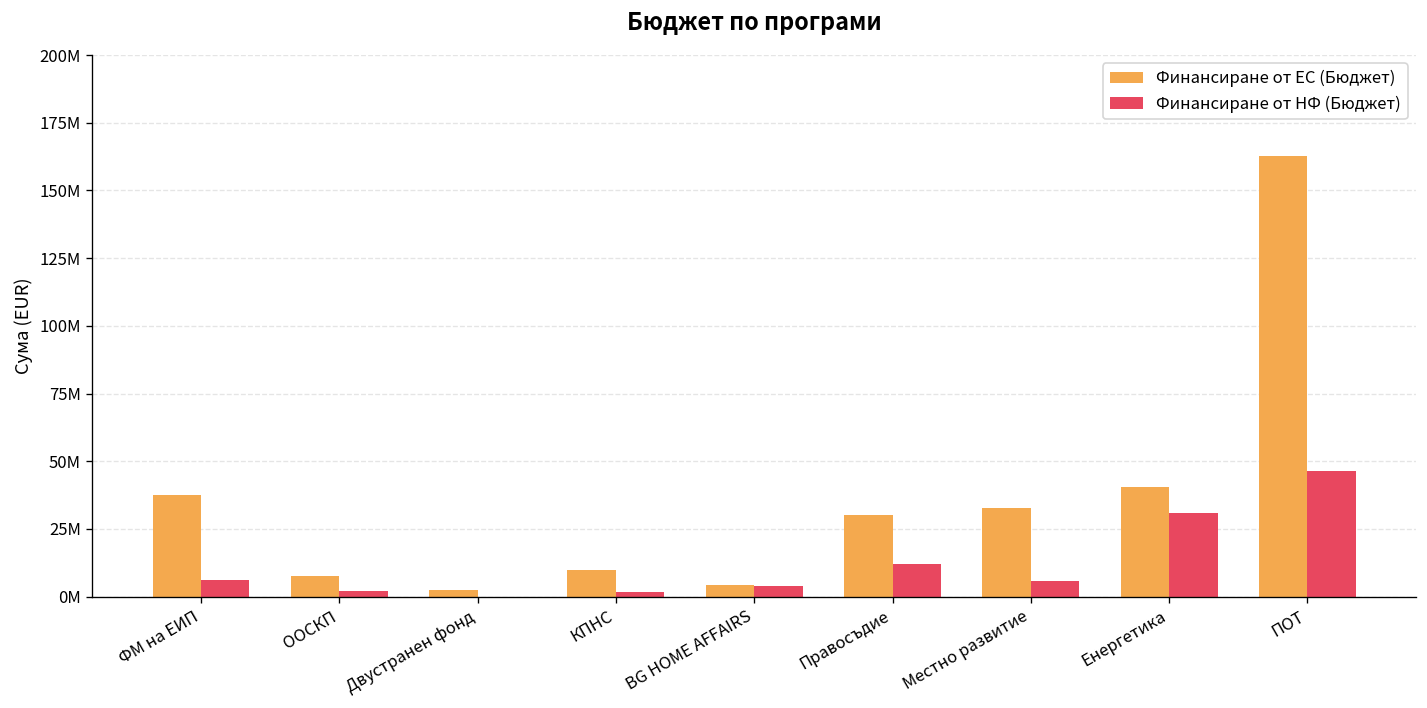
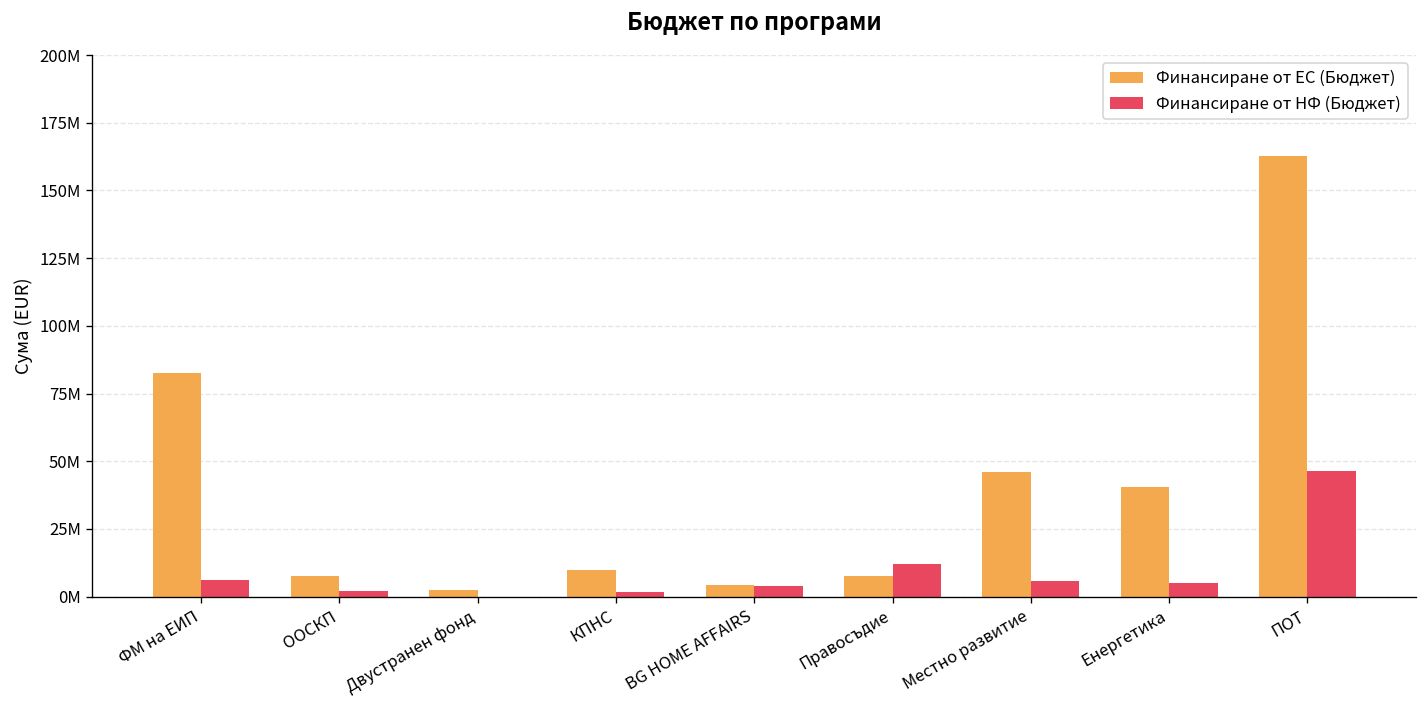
  {
    "Финансиране от ЕС (Бюджет)": {
-     "ФМ на ЕИП": 38000000,
+     "ФМ на ЕИП": 83000000,
      "ООСКП": 8000000,
      "Двустранен фонд": 3000000,
      "КПНС": 10000000,
      "BG HOME AFFAIRS": 4000000,
-     "Правосъдие": 30000000,
-     "Местно развитие": 33000000,
+     "Правосъдие": 8000000,
+     "Местно развитие": 46000000,
      "Енергетика": 41000000,
      "ПОТ": 163000000
    },
    "Финансиране от НФ (Бюджет)": {
      "ФМ на ЕИП": 6000000,
      "ООСКП": 2000000,
      "Двустранен фонд": 0,
      "КПНС": 2000000,
      "BG HOME AFFAIRS": 4000000,
      "Правосъдие": 12000000,
      "Местно развитие": 6000000,
-     "Енергетика": 31000000,
+     "Енергетика": 5000000,
      "ПОТ": 47000000
    }
  }
